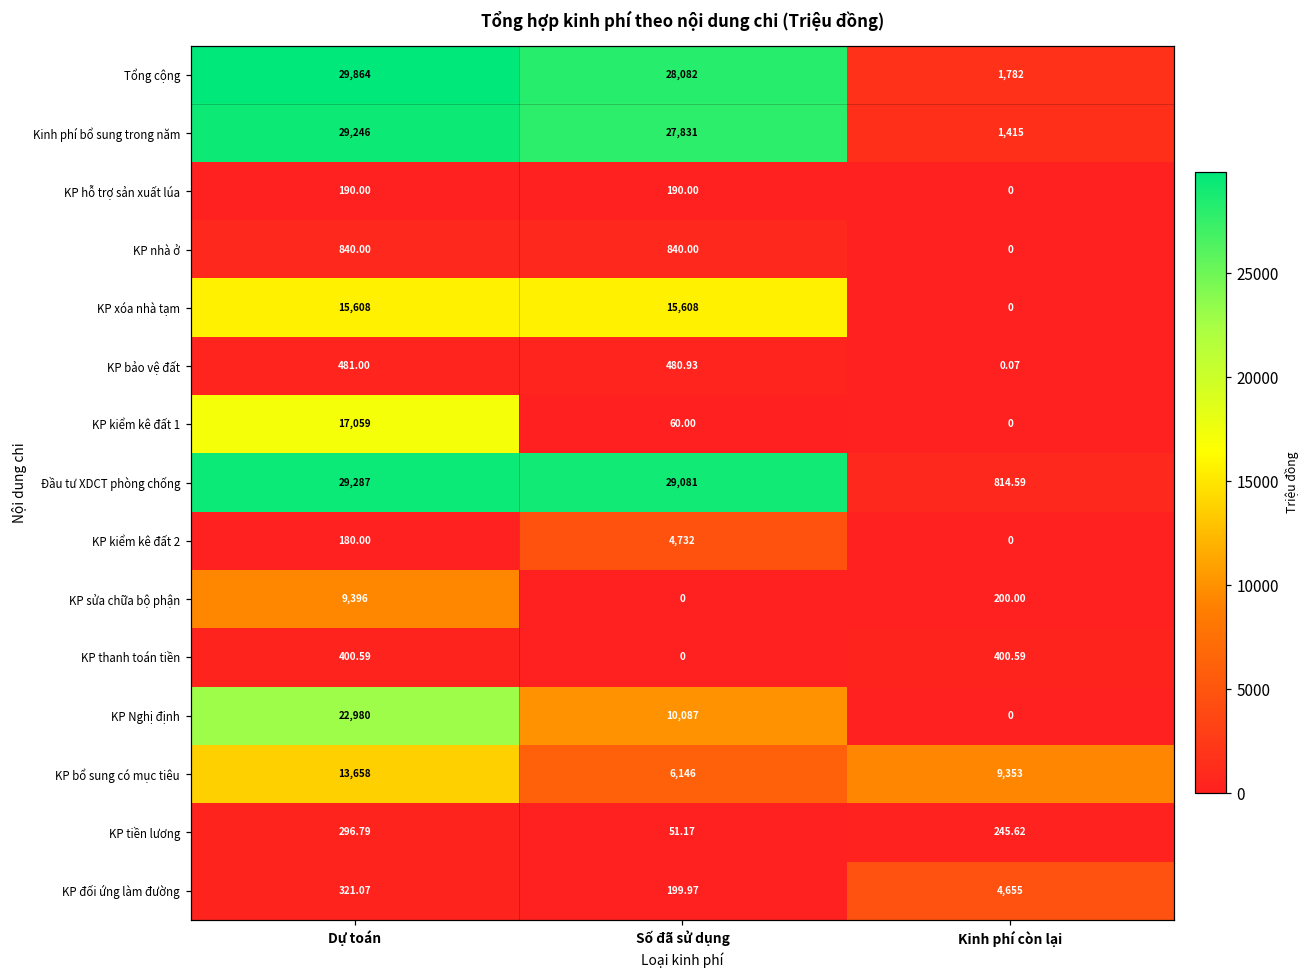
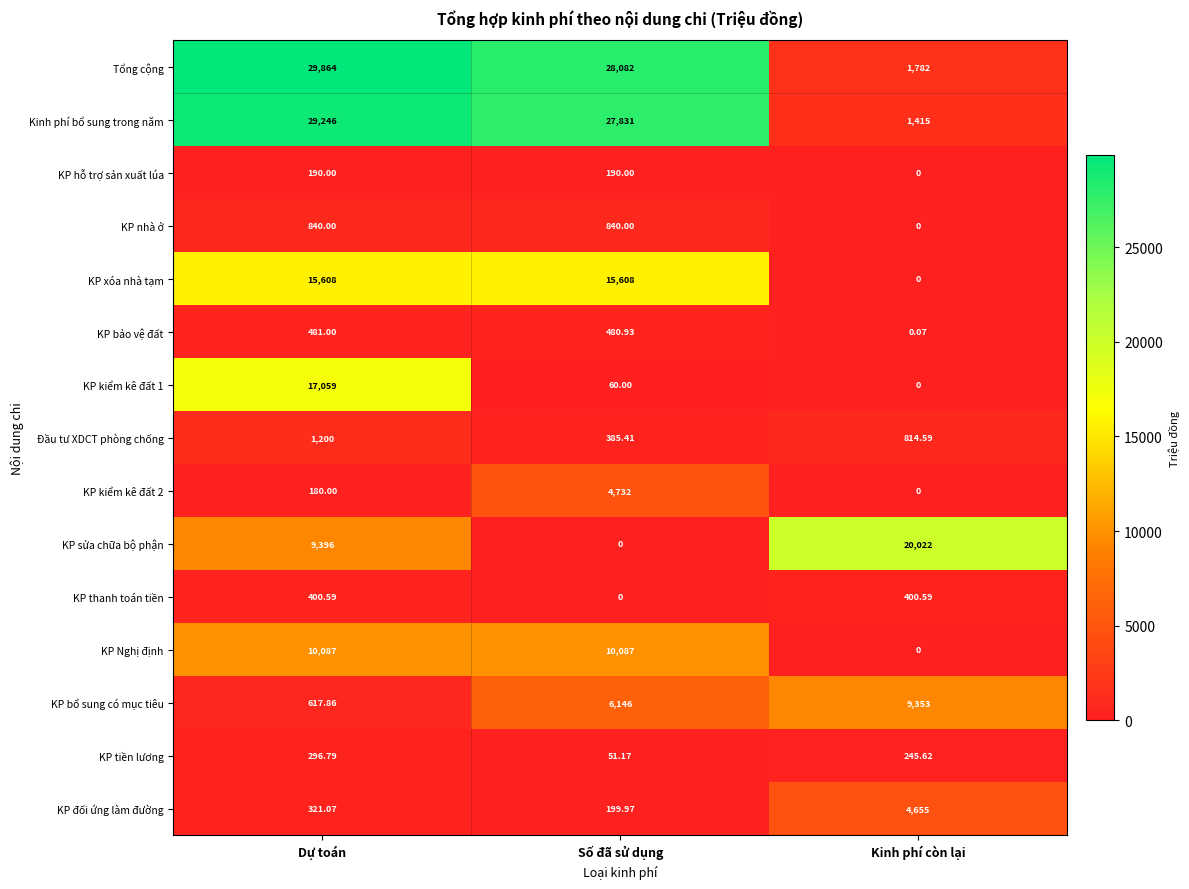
  {
    "Tổng cộng": {
      "Dự toán": "29,864",
      "Số đã sử dụng": "28,082",
      "Kinh phí còn lại": "1,782"
    },
    "Kinh phí bổ sung trong năm": {
      "Dự toán": "29,246",
      "Số đã sử dụng": "27,831",
      "Kinh phí còn lại": "1,415"
    },
    "KP hỗ trợ sản xuất lúa": {
      "Dự toán": "190.00",
      "Số đã sử dụng": "190.00",
      "Kinh phí còn lại": "0"
    },
    "KP nhà ở": {
      "Dự toán": "840.00",
      "Số đã sử dụng": "840.00",
      "Kinh phí còn lại": "0"
    },
    "KP xóa nhà tạm": {
      "Dự toán": "15,608",
      "Số đã sử dụng": "15,608",
      "Kinh phí còn lại": "0"
    },
    "KP bảo vệ đất": {
      "Dự toán": "481.00",
      "Số đã sử dụng": "480.93",
      "Kinh phí còn lại": "0.07"
    },
    "KP kiểm kê đất 1": {
      "Dự toán": "17,059",
      "Số đã sử dụng": "60.00",
      "Kinh phí còn lại": "0"
    },
    "Đầu tư XDCT phòng chống": {
-     "Dự toán": "29,287",
-     "Số đã sử dụng": "29,081",
+     "Dự toán": "1,200",
+     "Số đã sử dụng": "385.41",
      "Kinh phí còn lại": "814.59"
    },
    "KP kiểm kê đất 2": {
      "Dự toán": "180.00",
      "Số đã sử dụng": "4,732",
      "Kinh phí còn lại": "0"
    },
    "KP sửa chữa bộ phận": {
      "Dự toán": "9,396",
      "Số đã sử dụng": "0",
-     "Kinh phí còn lại": "200.00"
+     "Kinh phí còn lại": "20,022"
    },
    "KP thanh toán tiền": {
      "Dự toán": "400.59",
      "Số đã sử dụng": "0",
      "Kinh phí còn lại": "400.59"
    },
    "KP Nghị định": {
-     "Dự toán": "22,980",
+     "Dự toán": "10,087",
      "Số đã sử dụng": "10,087",
      "Kinh phí còn lại": "0"
    },
    "KP bổ sung có mục tiêu": {
-     "Dự toán": "13,658",
+     "Dự toán": "617.86",
      "Số đã sử dụng": "6,146",
      "Kinh phí còn lại": "9,353"
    },
    "KP tiền lương": {
      "Dự toán": "296.79",
      "Số đã sử dụng": "51.17",
      "Kinh phí còn lại": "245.62"
    },
    "KP đối ứng làm đường": {
      "Dự toán": "321.07",
      "Số đã sử dụng": "199.97",
      "Kinh phí còn lại": "4,655"
    }
  }
